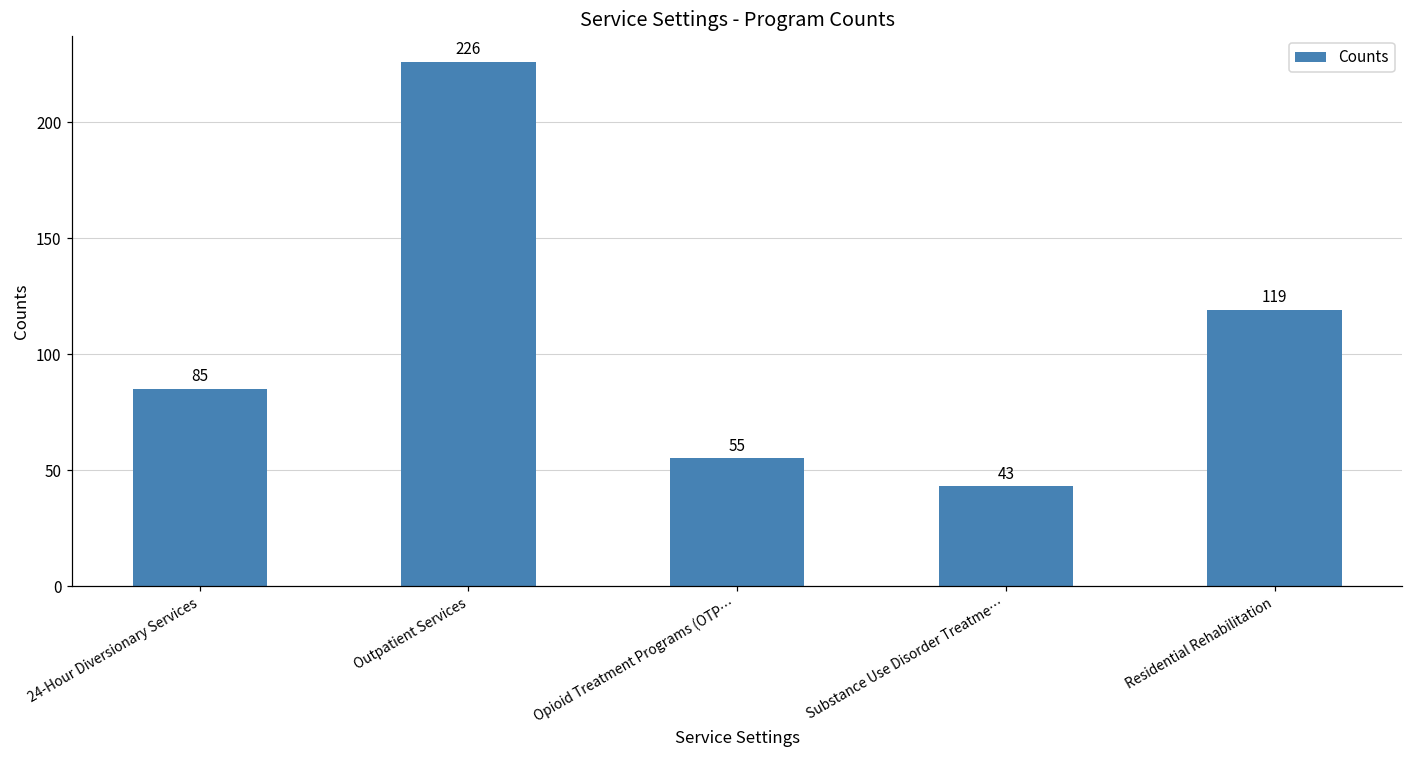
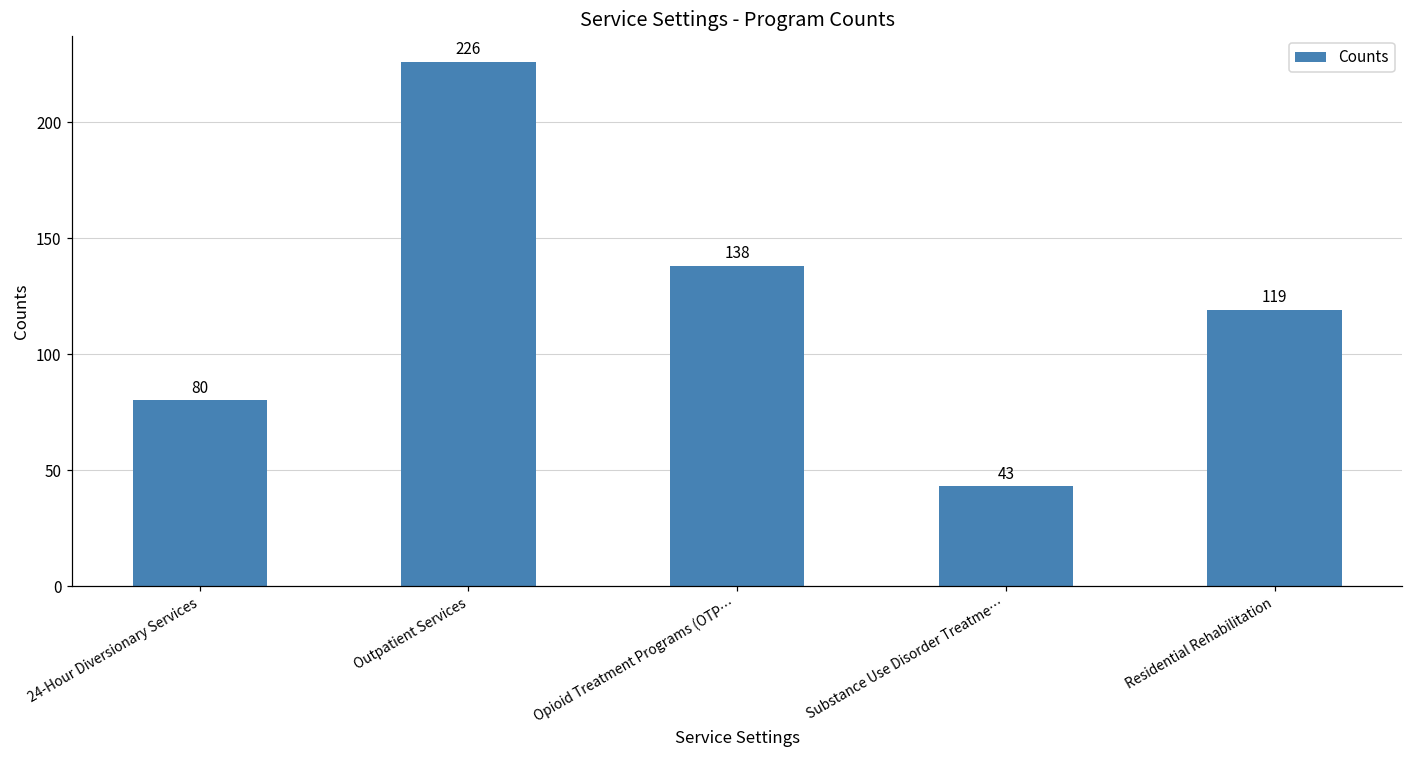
  {
-   "24-Hour Diversionary Services": 85,
+   "24-Hour Diversionary Services": 80,
    "Outpatient Services": 226,
-   "Opioid Treatment Programs (OTP…": 55,
+   "Opioid Treatment Programs (OTP…": 138,
    "Substance Use Disorder Treatme…": 43,
    "Residential Rehabilitation": 119
  }
